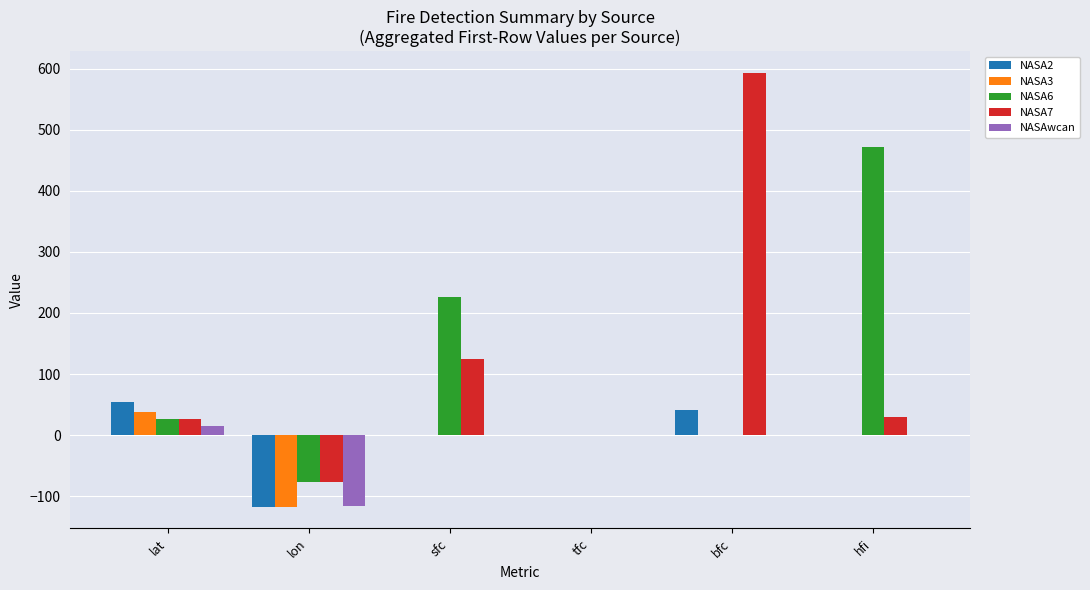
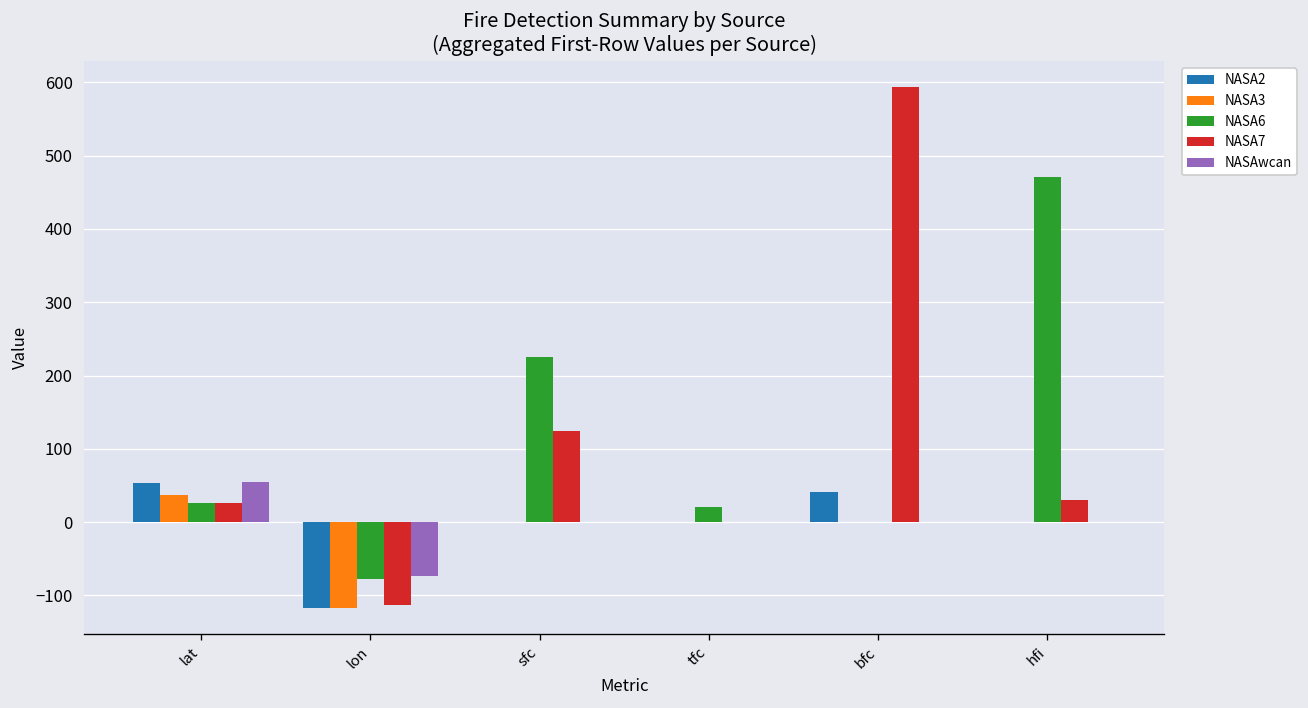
  {
    "NASA2": {
      "lat": 50,
      "lon": -120,
      "sfc": 0,
      "tfc": 0,
      "bfc": 40,
      "hfi": 0
    },
    "NASA3": {
      "lat": 40,
      "lon": -120,
      "sfc": 0,
      "tfc": 0,
      "hfi": 0
    },
    "NASA6": {
      "lat": 30,
      "lon": -80,
      "sfc": 230,
-     "tfc": 0,
+     "tfc": 20,
      "hfi": 470
    },
    "NASA7": {
      "lat": 30,
-     "lon": -80,
+     "lon": -110,
      "sfc": 120,
      "bfc": 590,
      "hfi": 30
    },
    "NASAwcan": {
-     "lat": 20,
-     "lon": -120,
+     "lat": 50,
+     "lon": -70,
      "sfc": 0,
      "tfc": 0,
      "hfi": 0
    }
  }
